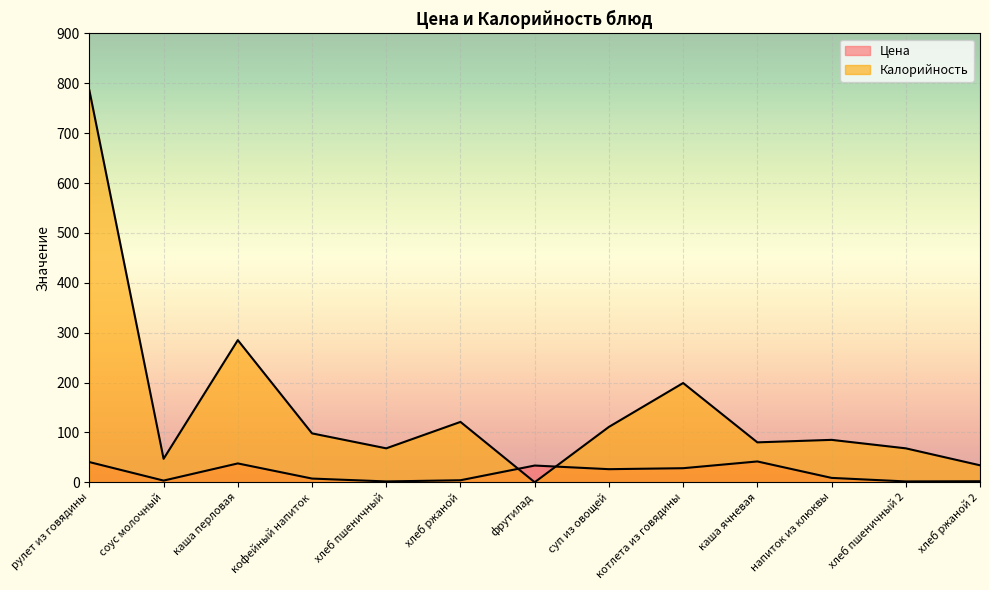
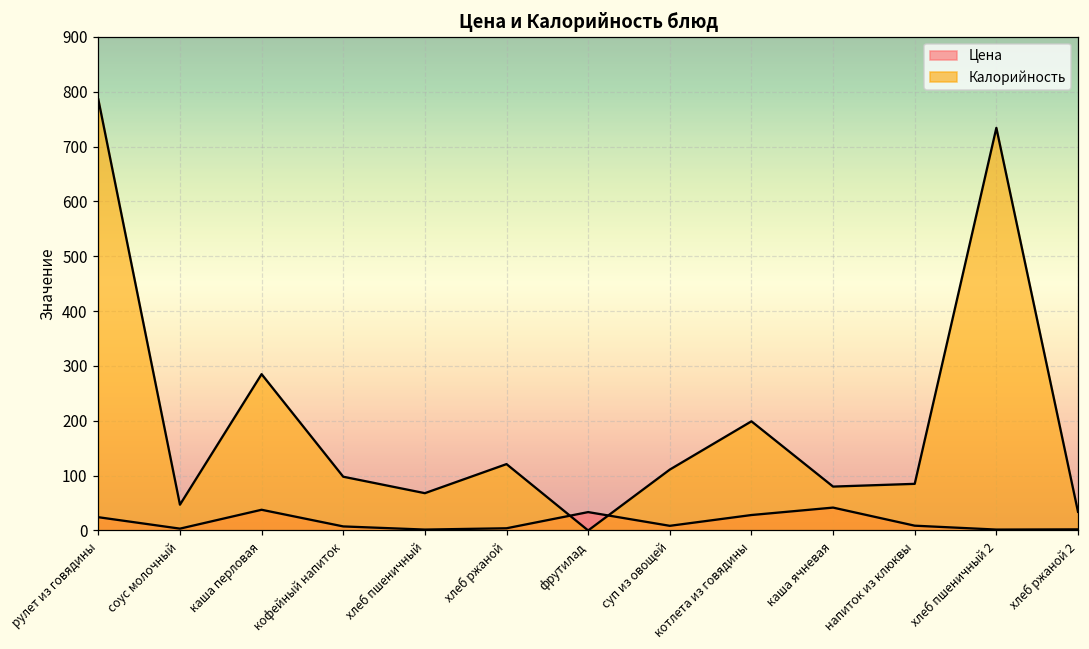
  {
    "Цена": {
-     "рулет из говядины": 40,
+     "рулет из говядины": 20,
      "соус молочный": 0,
      "каша перловая": 40,
      "кофейный напиток": 10,
      "хлеб пшеничный": 0,
      "хлеб ржаной": 0,
      "фрутилад": 30,
-     "суп из овощей": 30,
+     "суп из овощей": 10,
      "котлета из говядины": 30,
      "каша ячневая": 40,
      "напиток из клюквы": 10,
      "хлеб пшеничный 2": 0,
      "хлеб ржаной 2": 0
    },
    "Калорийность": {
      "рулет из говядины": 790,
      "соус молочный": 50,
      "каша перловая": 290,
      "кофейный напиток": 100,
      "хлеб пшеничный": 70,
      "хлеб ржаной": 120,
      "фрутилад": 0,
      "суп из овощей": 110,
      "котлета из говядины": 200,
      "каша ячневая": 80,
      "напиток из клюквы": 90,
-     "хлеб пшеничный 2": 70,
+     "хлеб пшеничный 2": 730,
      "хлеб ржаной 2": 30
    }
  }
